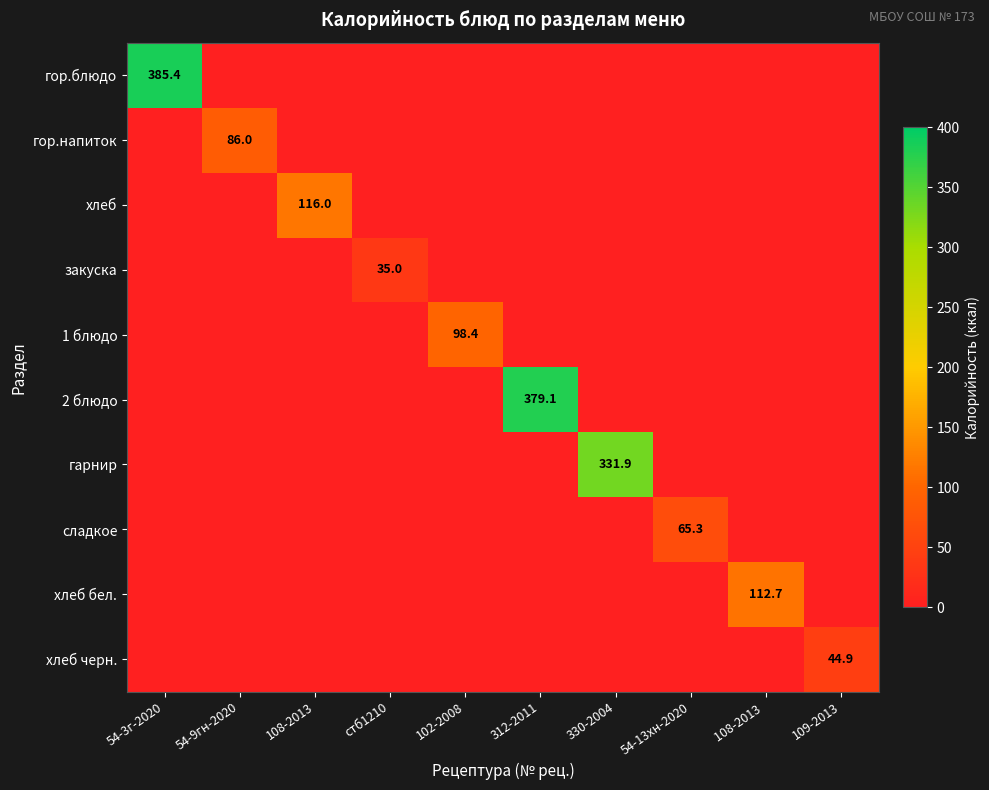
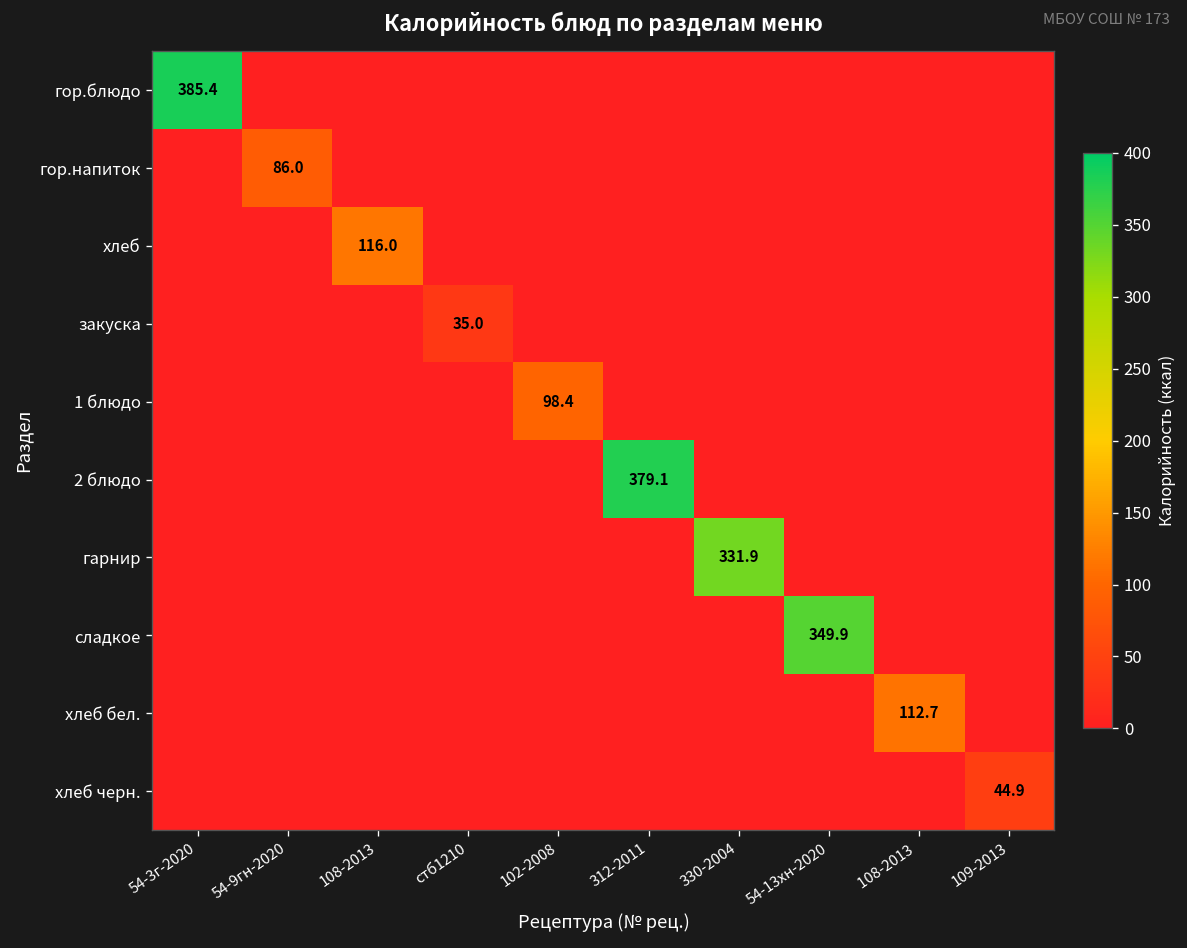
  {
    "гор.блюдо": {
      "54-3г-2020": 385.4
    },
    "гор.напиток": {
      "54-9гн-2020": 86.0
    },
    "закуска": {
      "стб1210": 35.0
    },
    "1 блюдо": {
      "102-2008": 98.4
    },
    "2 блюдо": {
      "312-2011": 379.1
    },
    "гарнир": {
      "330-2004": 331.9
    },
    "сладкое": {
-     "54-13хн-2020": 65.3
+     "54-13хн-2020": 349.9
    },
    "хлеб черн.": {
      "109-2013": 44.9
    }
  }
